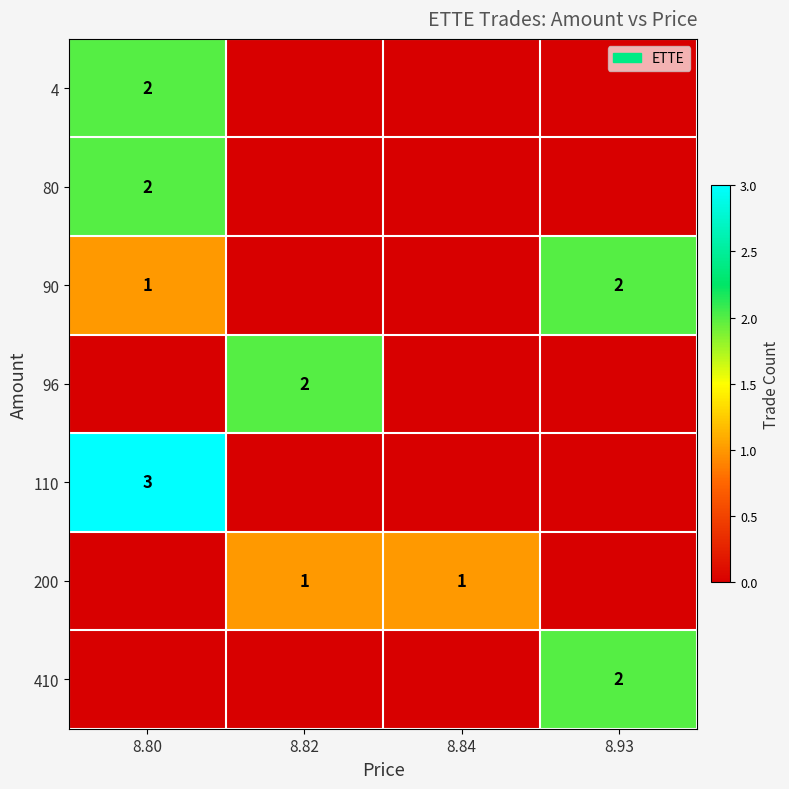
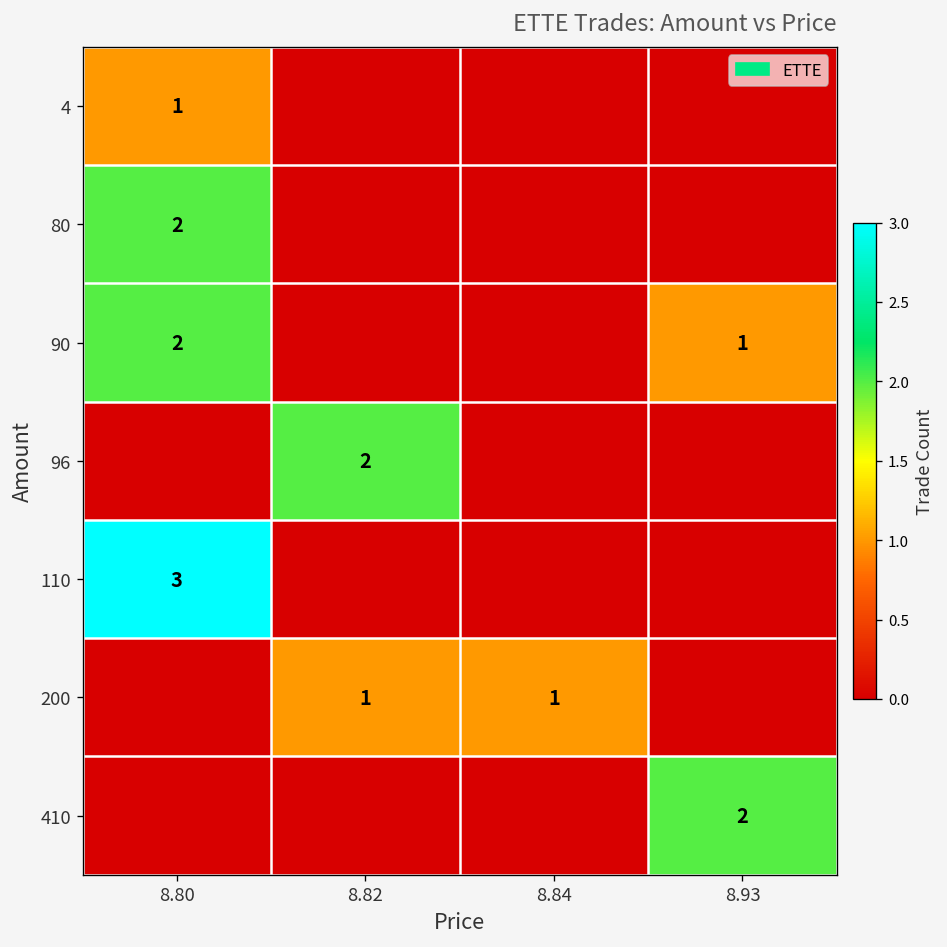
  {
    "4": {
-     "8.80": 2
+     "8.80": 1
    },
    "80": {
      "8.80": 2
    },
    "90": {
-     "8.80": 1,
-     "8.93": 2
+     "8.80": 2,
+     "8.93": 1
    },
    "96": {
      "8.82": 2
    },
    "110": {
      "8.80": 3
    },
    "200": {
      "8.82": 1,
      "8.84": 1
    },
    "410": {
      "8.93": 2
    }
  }
